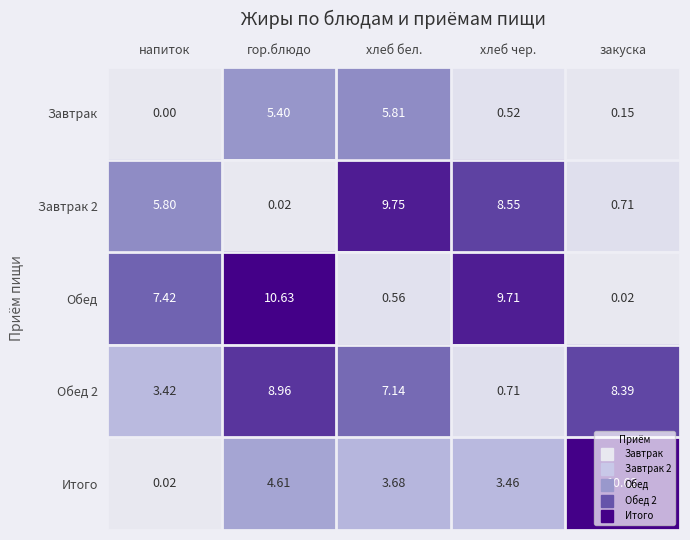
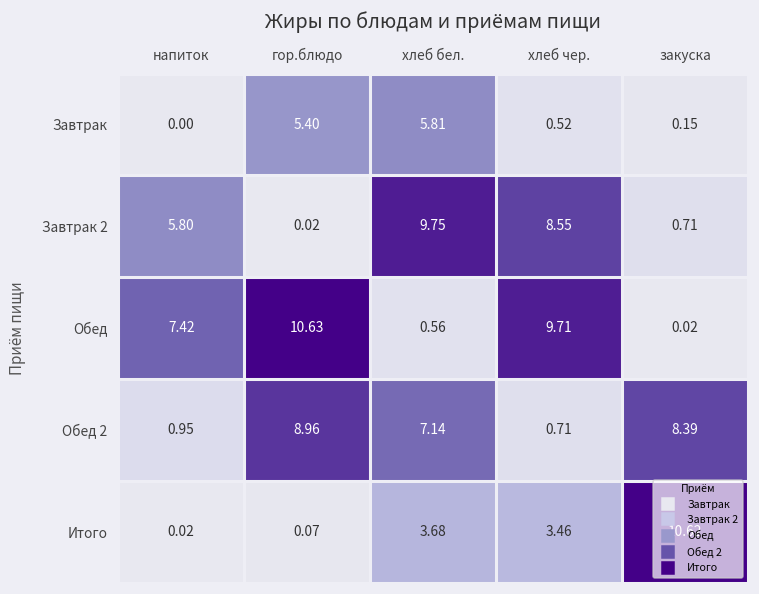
  {
    "Завтрак": {
      "напиток": 0.00,
      "гор.блюдо": 5.40,
      "хлеб бел.": 5.81,
      "хлеб чер.": 0.52,
      "закуска": 0.15
    },
    "Завтрак 2": {
      "напиток": 5.80,
      "гор.блюдо": 0.02,
      "хлеб бел.": 9.75,
      "хлеб чер.": 8.55,
      "закуска": 0.71
    },
    "Обед": {
      "напиток": 7.42,
      "гор.блюдо": 10.63,
      "хлеб бел.": 0.56,
      "хлеб чер.": 9.71,
      "закуска": 0.02
    },
    "Обед 2": {
-     "напиток": 3.42,
+     "напиток": 0.95,
      "гор.блюдо": 8.96,
      "хлеб бел.": 7.14,
      "хлеб чер.": 0.71,
      "закуска": 8.39
    },
    "Итого": {
      "напиток": 0.02,
-     "гор.блюдо": 4.61,
+     "гор.блюдо": 0.07,
      "хлеб бел.": 3.68,
      "хлеб чер.": 3.46
    }
  }
